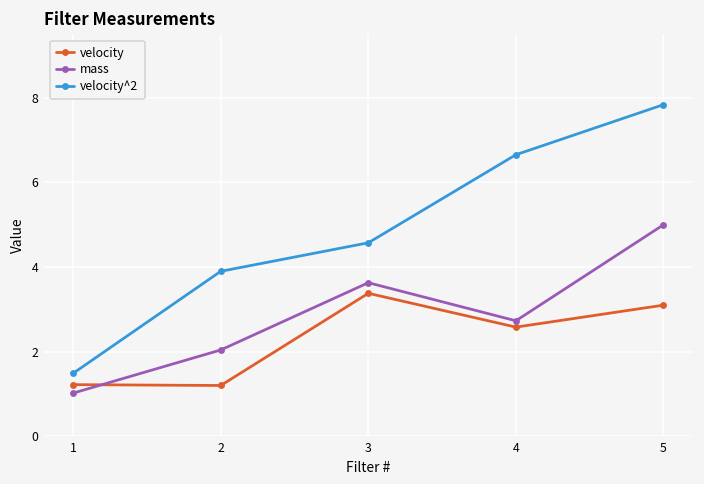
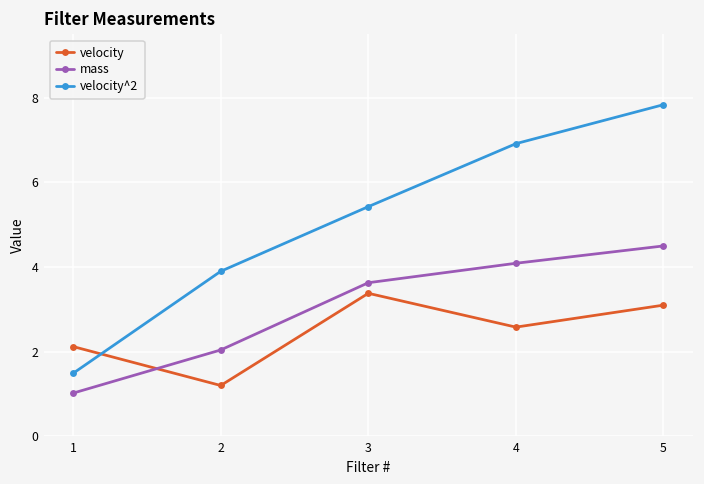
  {
    "velocity": {
-     "1": 1.2,
+     "1": 2.1,
      "2": 1.2,
      "3": 3.4,
      "4": 2.6,
      "5": 3.1
    },
    "mass": {
      "1": 1.0,
      "2": 2.0,
      "3": 3.6,
-     "4": 2.7,
-     "5": 5.0
+     "4": 4.1,
+     "5": 4.5
    },
    "velocity^2": {
      "1": 1.5,
      "2": 3.9,
-     "3": 4.6,
-     "4": 6.7,
+     "3": 5.4,
+     "4": 6.9,
      "5": 7.8
    }
  }
